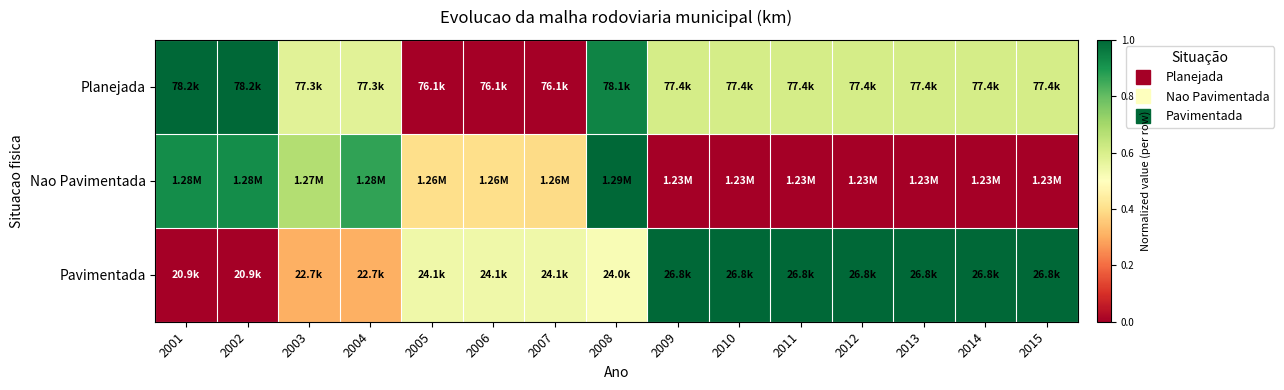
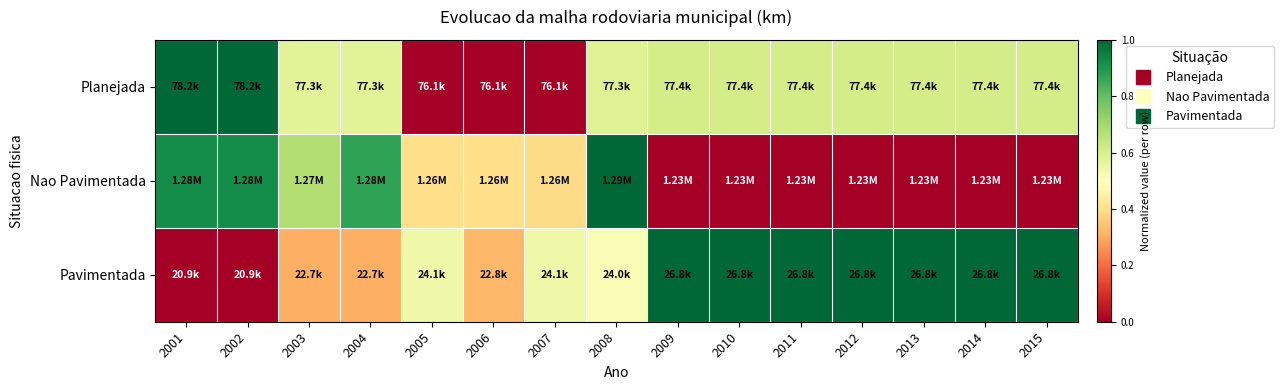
  {
    "Planejada": {
      "2001": "78.2k",
      "2002": "78.2k",
      "2003": "77.3k",
      "2004": "77.3k",
      "2005": "76.1k",
      "2006": "76.1k",
      "2007": "76.1k",
-     "2008": "78.1k",
+     "2008": "77.3k",
      "2009": "77.4k",
      "2010": "77.4k",
      "2011": "77.4k",
      "2012": "77.4k",
      "2013": "77.4k",
      "2014": "77.4k",
      "2015": "77.4k"
    },
    "Nao Pavimentada": {
      "2001": "1.28M",
      "2002": "1.28M",
      "2003": "1.27M",
      "2004": "1.28M",
      "2005": "1.26M",
      "2006": "1.26M",
      "2007": "1.26M",
      "2008": "1.29M",
      "2009": "1.23M",
      "2010": "1.23M",
      "2011": "1.23M",
      "2012": "1.23M",
      "2013": "1.23M",
      "2014": "1.23M",
      "2015": "1.23M"
    },
    "Pavimentada": {
      "2001": "20.9k",
      "2002": "20.9k",
      "2003": "22.7k",
      "2004": "22.7k",
      "2005": "24.1k",
-     "2006": "24.1k",
+     "2006": "22.8k",
      "2007": "24.1k",
      "2008": "24.0k",
      "2009": "26.8k",
      "2010": "26.8k",
      "2011": "26.8k",
      "2012": "26.8k",
      "2013": "26.8k",
      "2014": "26.8k",
      "2015": "26.8k"
    }
  }
